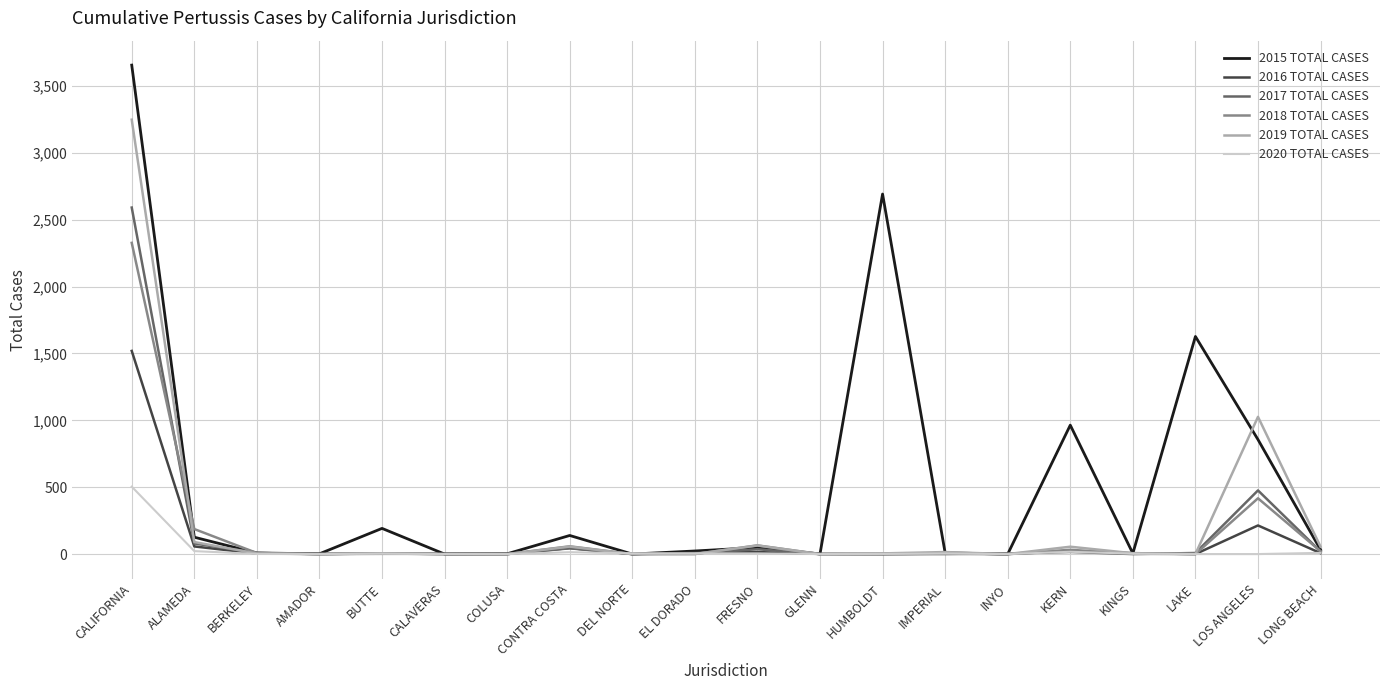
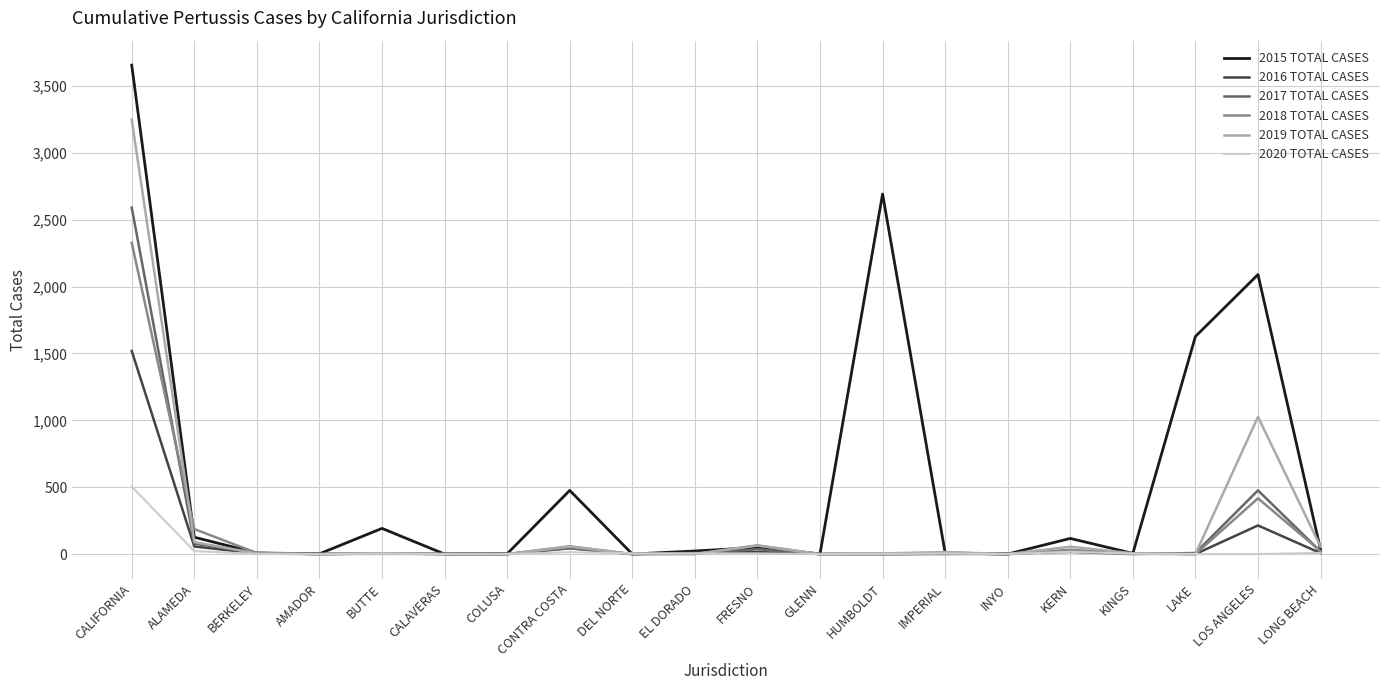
  {
    "2015 TOTAL CASES": {
      "CALIFORNIA": "3,660",
      "ALAMEDA": "130",
      "BUTTE": "190",
-     "CONTRA COSTA": "140",
+     "CONTRA COSTA": "480",
      "HUMBOLDT": "2,690",
-     "KERN": "960",
+     "KERN": "120",
      "LAKE": "1,630",
-     "LOS ANGELES": "860"
+     "LOS ANGELES": "2,090"
    }
  }
